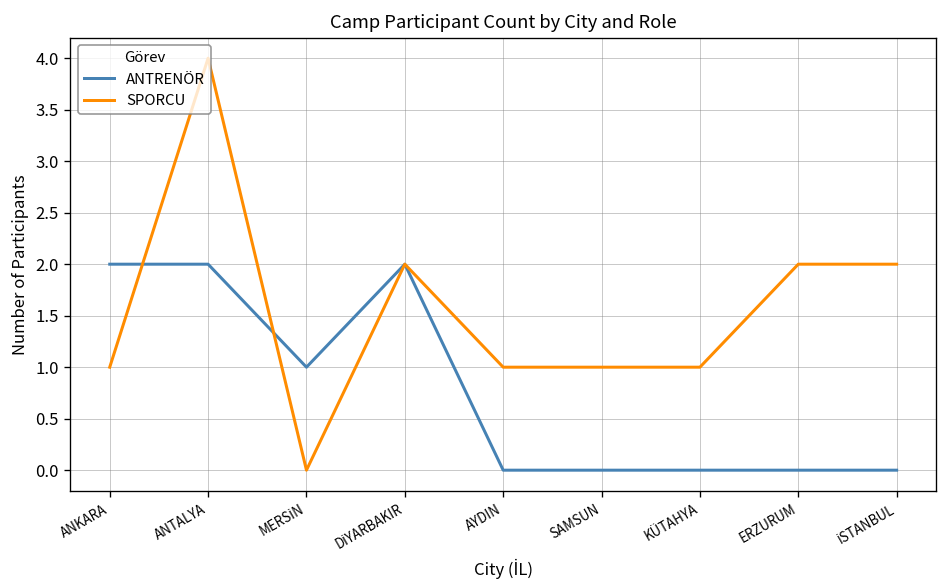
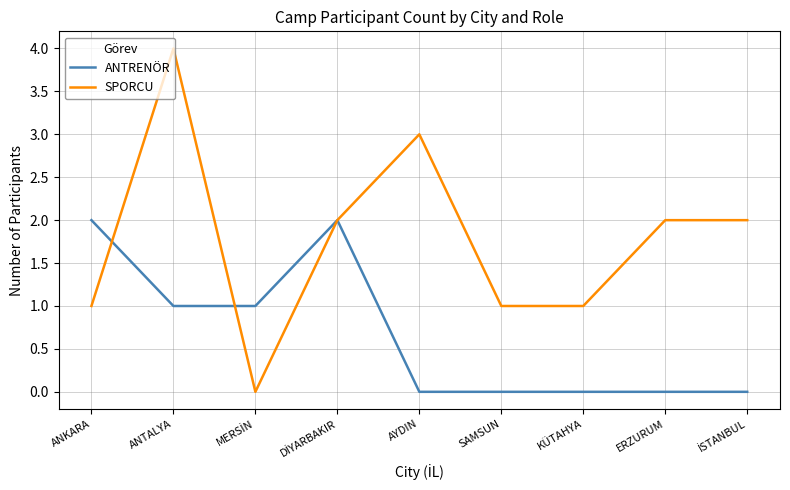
  {
    "ANTRENÖR": {
      "ANKARA": 2,
-     "ANTALYA": 2,
+     "ANTALYA": 1,
      "MERSİN": 1,
      "AYDIN": 0,
      "SAMSUN": 0,
      "KÜTAHYA": 0,
      "ERZURUM": 0,
      "İSTANBUL": 0
    },
    "SPORCU": {
      "ANKARA": 1,
      "MERSİN": 0,
-     "AYDIN": 1,
+     "AYDIN": 3,
      "SAMSUN": 1,
      "KÜTAHYA": 1,
      "ERZURUM": 2,
      "İSTANBUL": 2
    }
  }
